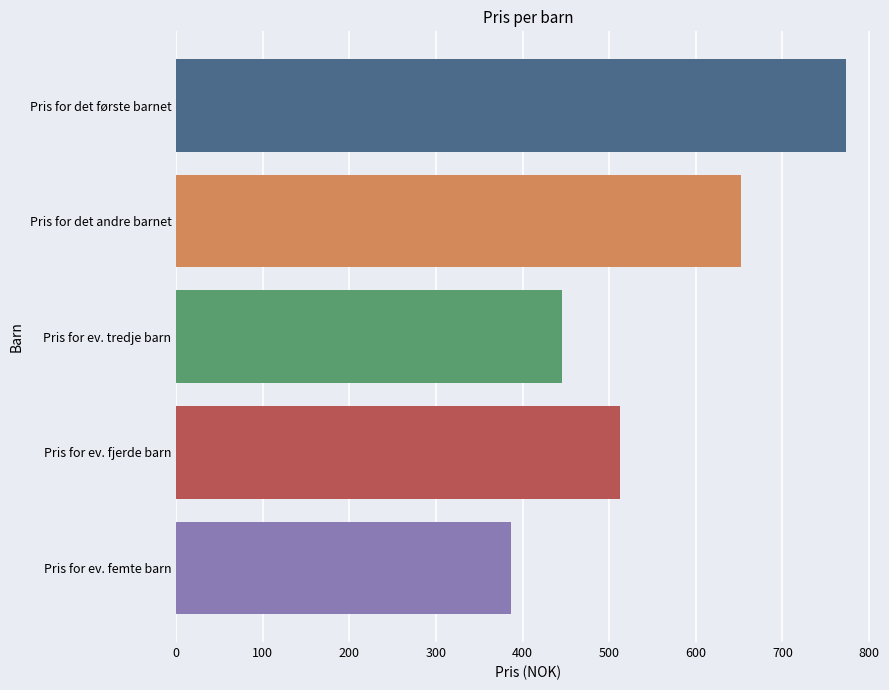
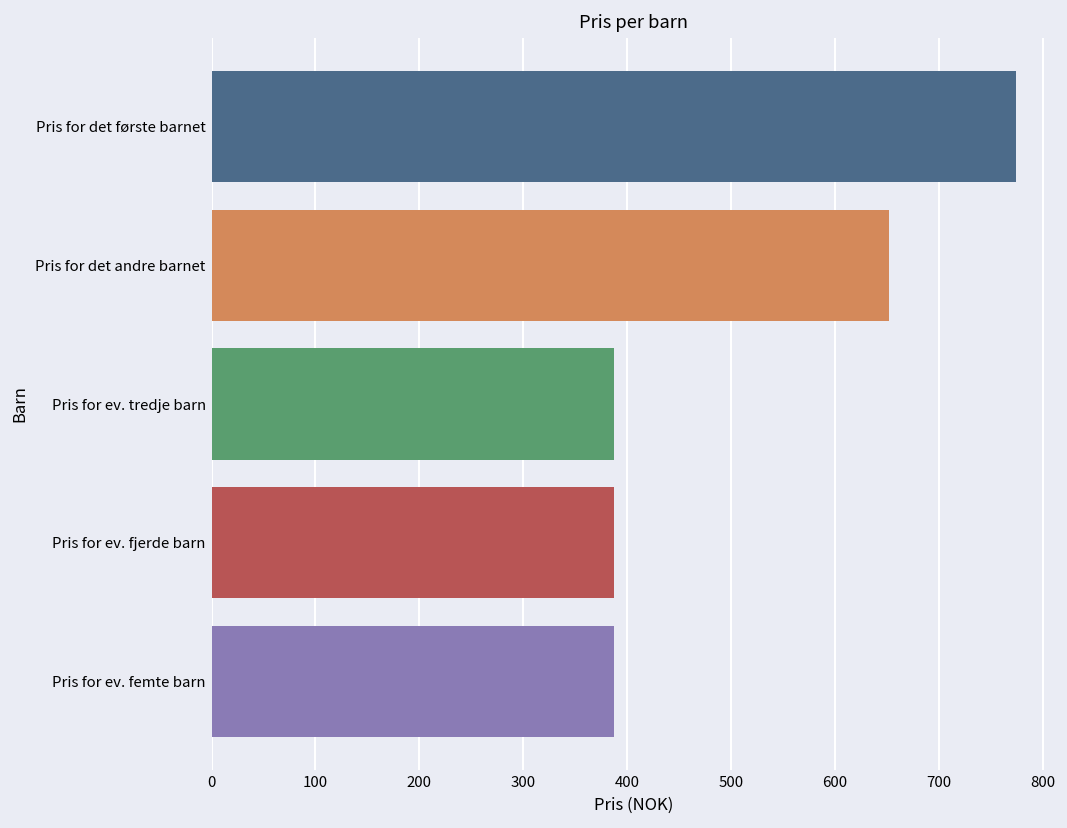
  {
    "Pris for det første barnet": 770,
    "Pris for det andre barnet": 650,
-   "Pris for ev. tredje barn": 450,
-   "Pris for ev. fjerde barn": 510,
+   "Pris for ev. tredje barn": 390,
+   "Pris for ev. fjerde barn": 390,
    "Pris for ev. femte barn": 390
  }
